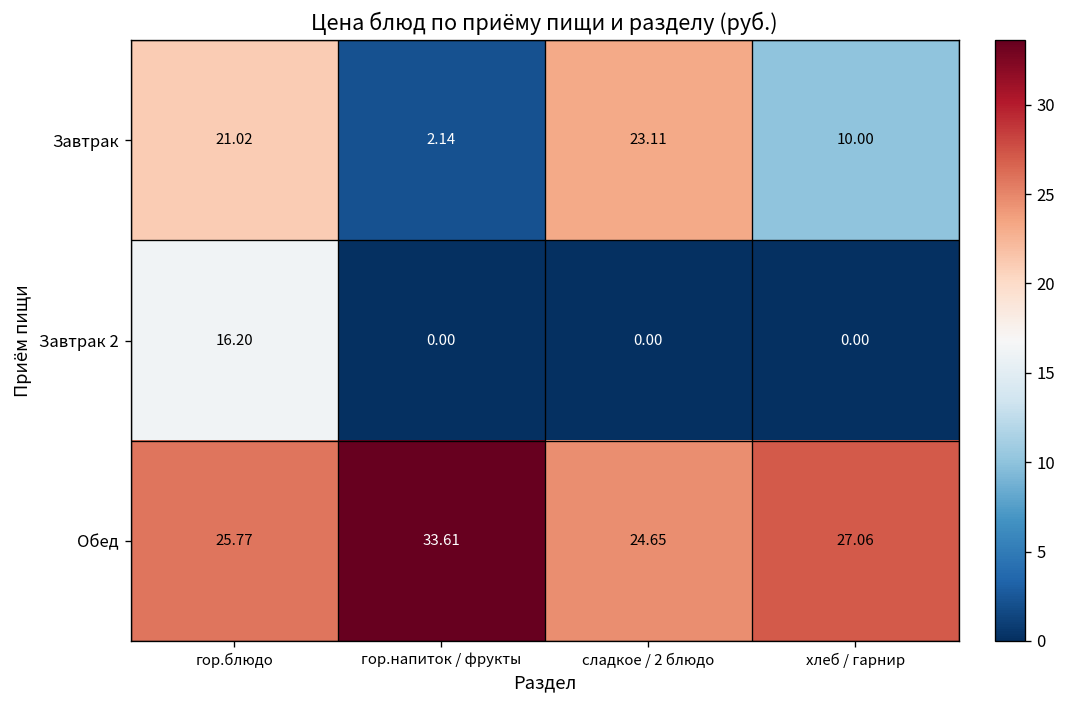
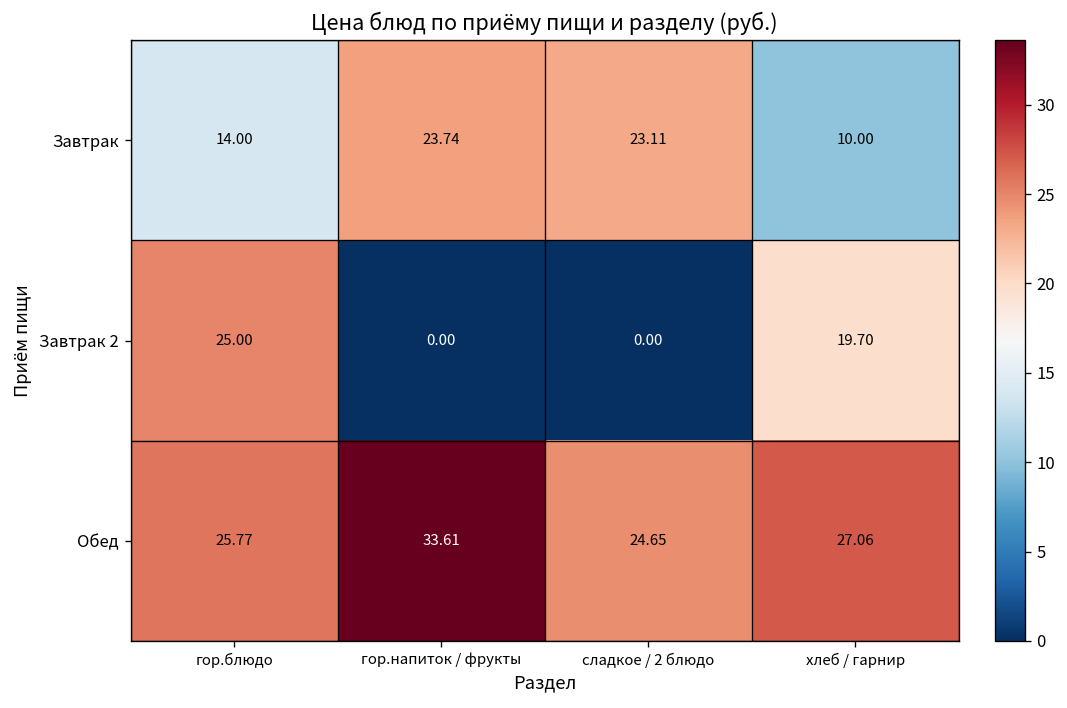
  {
    "Завтрак": {
-     "гор.блюдо": 21.02,
-     "гор.напиток / фрукты": 2.14,
+     "гор.блюдо": 14.00,
+     "гор.напиток / фрукты": 23.74,
      "сладкое / 2 блюдо": 23.11,
      "хлеб / гарнир": 10.00
    },
    "Завтрак 2": {
-     "гор.блюдо": 16.20,
+     "гор.блюдо": 25.00,
      "гор.напиток / фрукты": 0.00,
      "сладкое / 2 блюдо": 0.00,
-     "хлеб / гарнир": 0.00
+     "хлеб / гарнир": 19.70
    },
    "Обед": {
      "гор.блюдо": 25.77,
      "гор.напиток / фрукты": 33.61,
      "сладкое / 2 блюдо": 24.65,
      "хлеб / гарнир": 27.06
    }
  }
